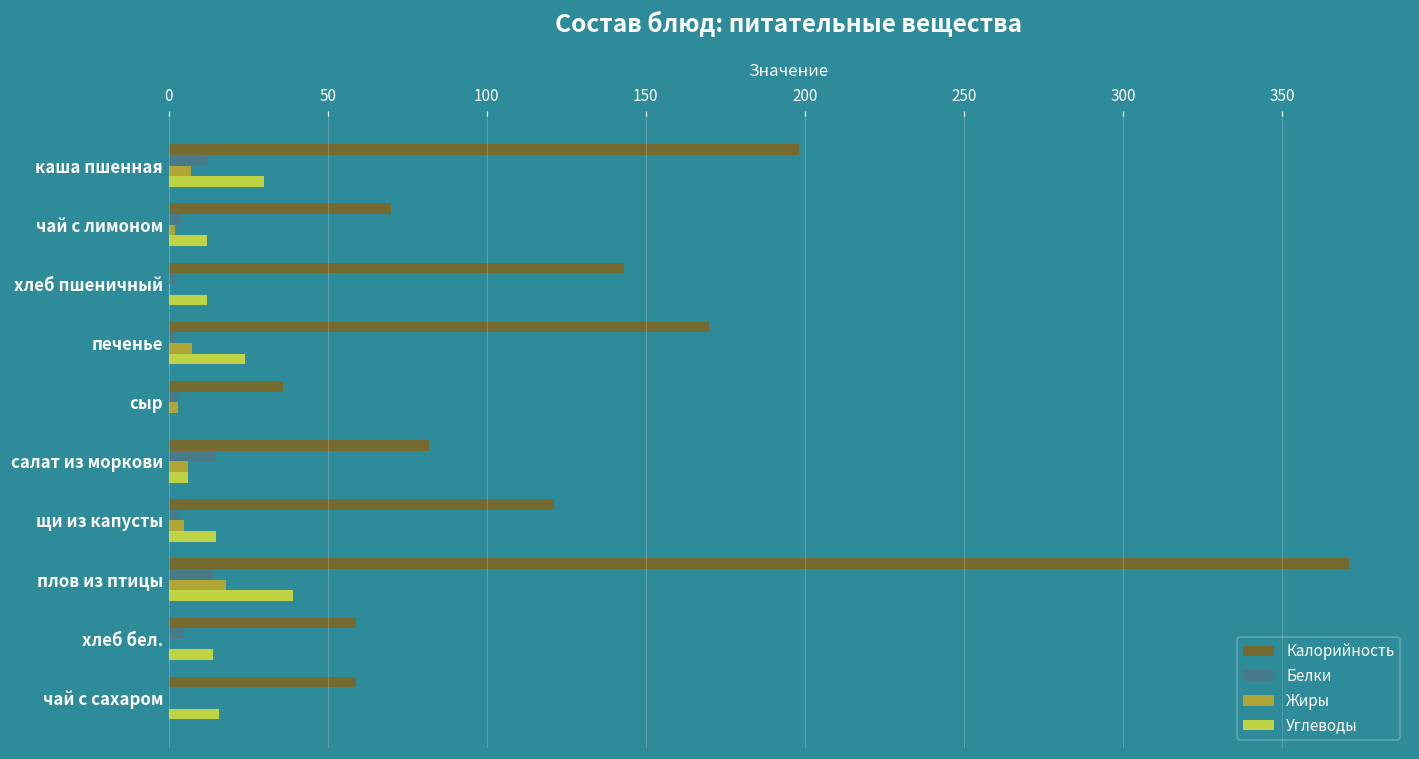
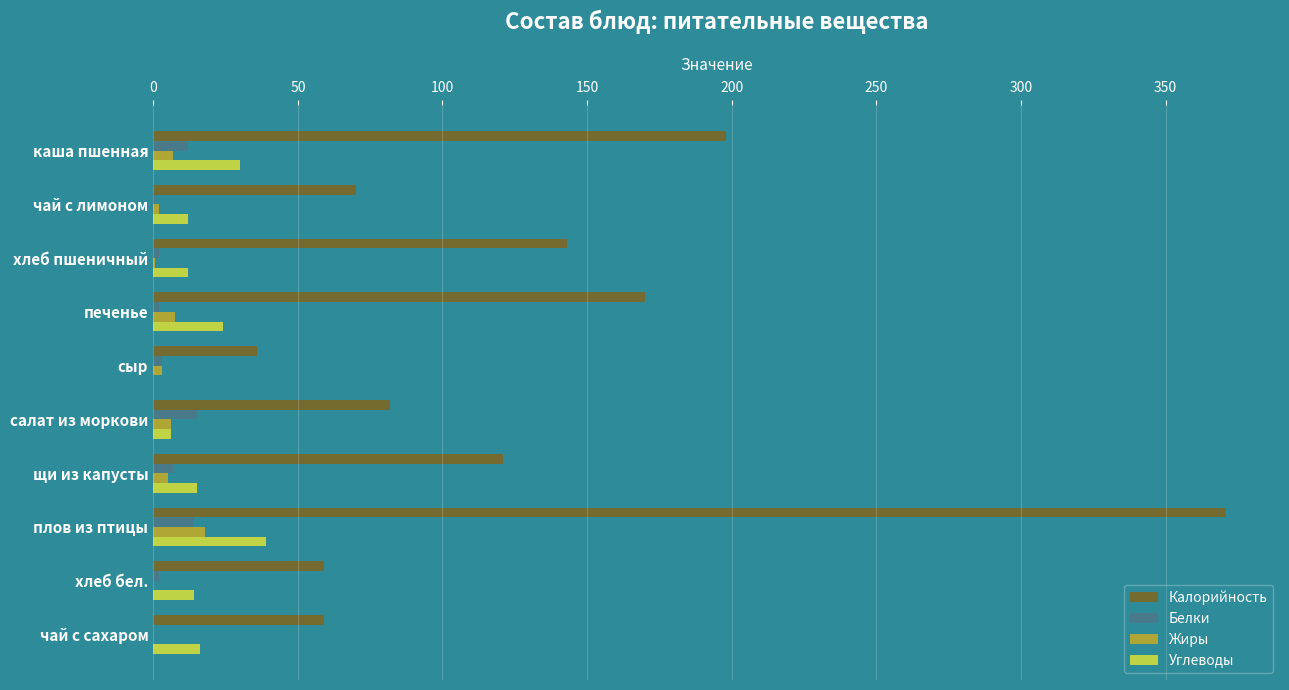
  {
    "Калорийность": {
      "каша пшенная": 198,
      "чай с лимоном": 70,
      "хлеб пшеничный": 143,
      "печенье": 170,
      "сыр": 36,
      "салат из моркови": 82,
      "щи из капусты": 121,
      "плов из птицы": 371,
      "хлеб бел.": 59,
      "чай с сахаром": 59
    },
    "Белки": {
      "каша пшенная": 12,
-     "чай с лимоном": 4,
+     "чай с лимоном": 1,
      "хлеб пшеничный": 2,
      "печенье": 2,
      "сыр": 3,
      "салат из моркови": 15,
-     "щи из капусты": 3,
+     "щи из капусты": 7,
      "плов из птицы": 14,
-     "хлеб бел.": 5,
+     "хлеб бел.": 2,
      "чай с сахаром": 0
    }
  }
